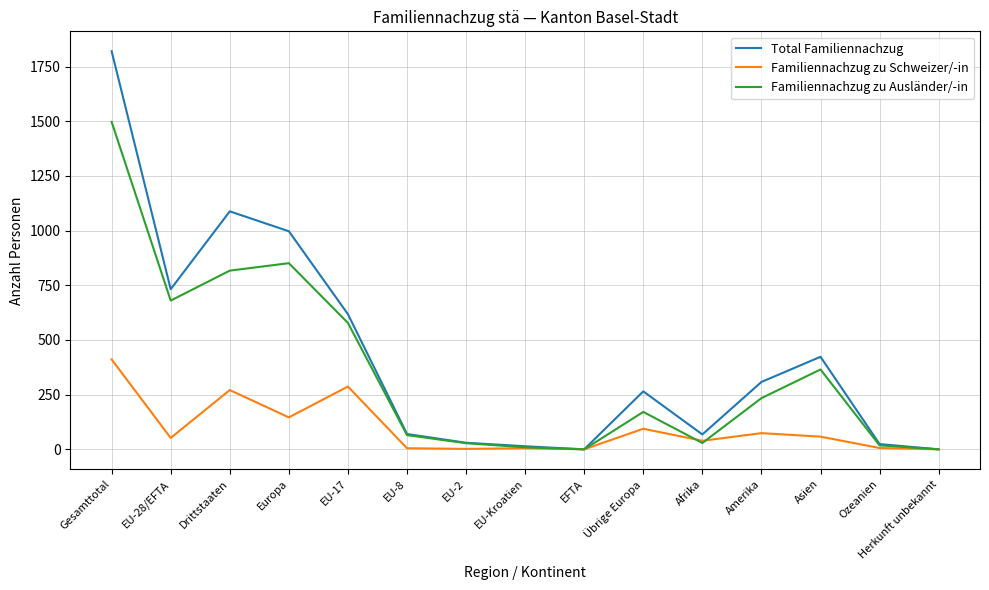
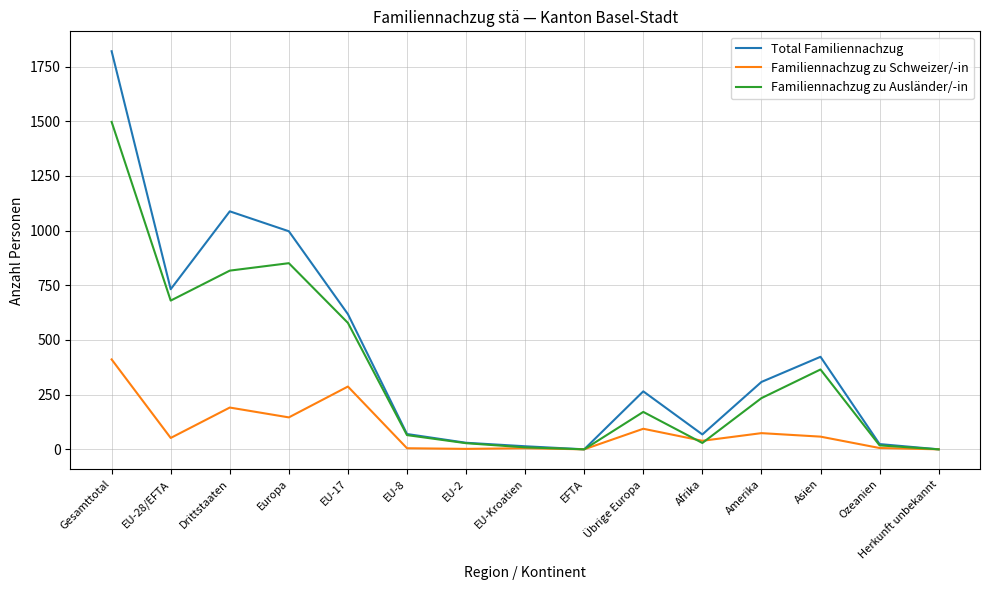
  {
    "Total Familiennachzug": {
      "Gesamttotal": 1820,
      "EU-28/EFTA": 730,
      "Drittstaaten": 1090,
      "Europa": 1000,
      "EU-17": 620,
      "Übrige Europa": 270,
      "Afrika": 70,
      "Amerika": 310,
      "Asien": 420
    },
    "Familiennachzug zu Schweizer/-in": {
      "Gesamttotal": 410,
      "EU-28/EFTA": 50,
-     "Drittstaaten": 270,
+     "Drittstaaten": 190,
      "Europa": 150,
      "EU-17": 290,
      "EU-8": 10,
      "EU-2": 0,
      "Übrige Europa": 90,
      "Amerika": 70,
      "Asien": 60,
      "Ozeanien": 10
    },
    "Familiennachzug zu Ausländer/-in": {
      "Gesamttotal": 1500,
      "EU-28/EFTA": 680,
      "Drittstaaten": 820,
      "Europa": 850,
      "EU-17": 580,
      "Übrige Europa": 170,
      "Amerika": 230,
      "Asien": 370
    }
  }
